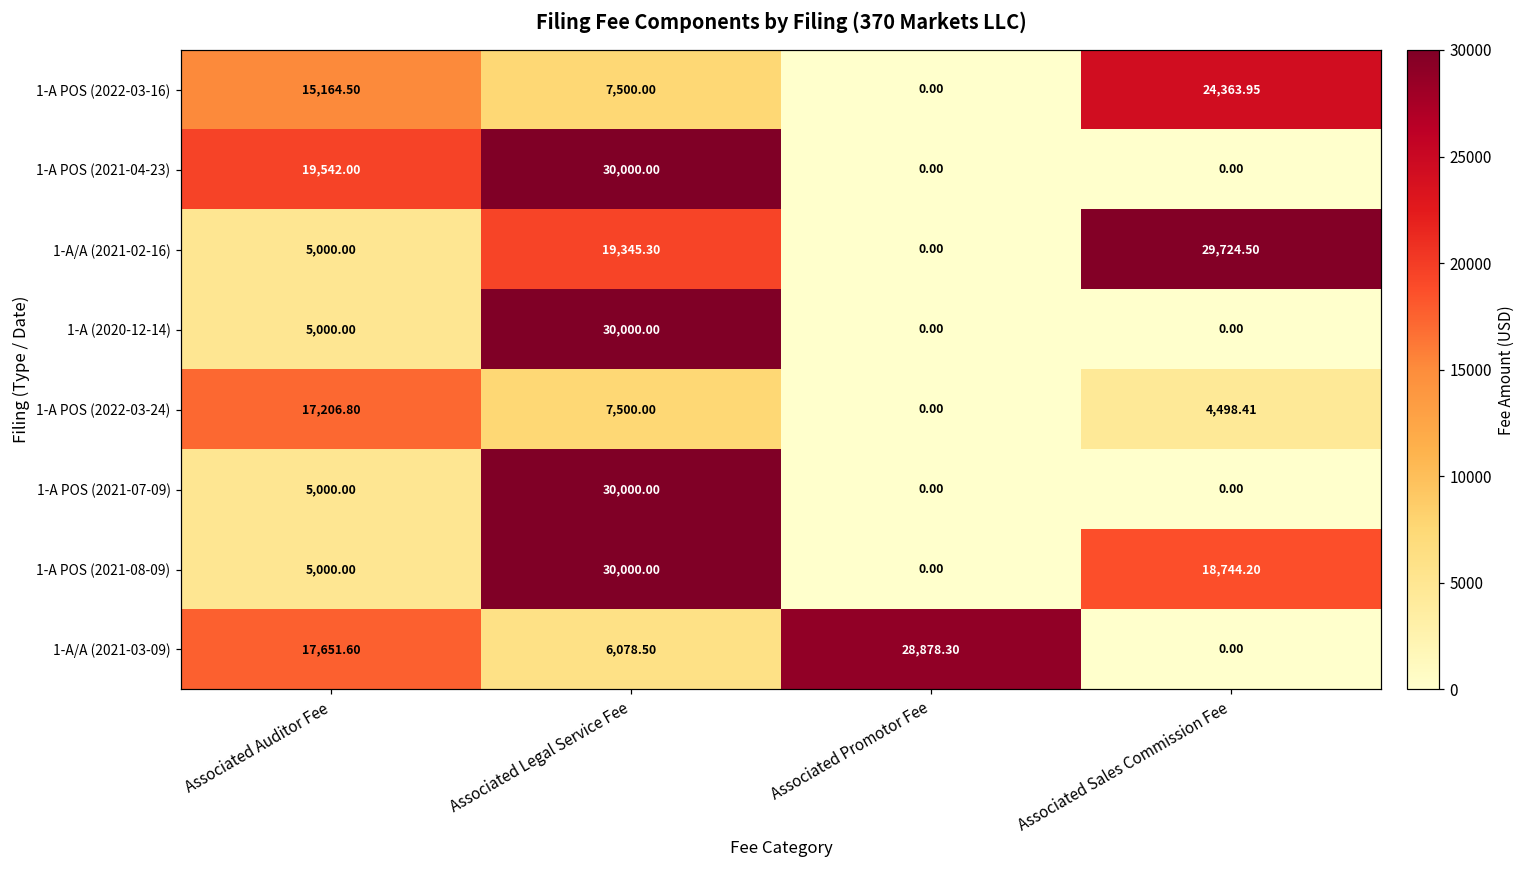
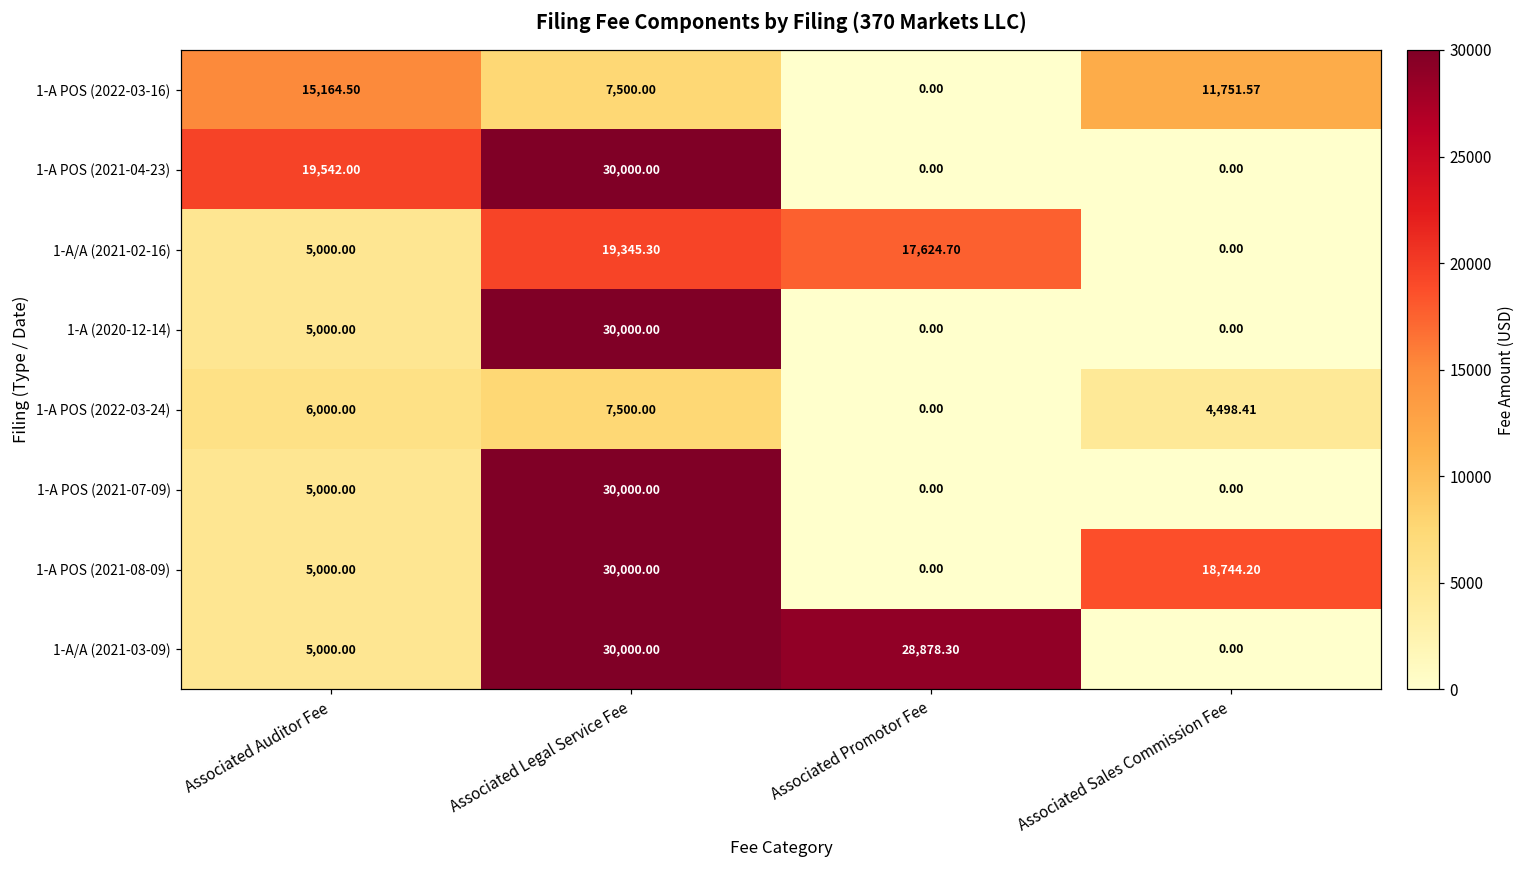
  {
    "1-A POS (2022-03-16)": {
      "Associated Auditor Fee": "15,164.50",
      "Associated Legal Service Fee": "7,500.00",
      "Associated Promotor Fee": "0.00",
-     "Associated Sales Commission Fee": "24,363.95"
+     "Associated Sales Commission Fee": "11,751.57"
    },
    "1-A POS (2021-04-23)": {
      "Associated Auditor Fee": "19,542.00",
      "Associated Legal Service Fee": "30,000.00",
      "Associated Promotor Fee": "0.00",
      "Associated Sales Commission Fee": "0.00"
    },
    "1-A/A (2021-02-16)": {
      "Associated Auditor Fee": "5,000.00",
      "Associated Legal Service Fee": "19,345.30",
-     "Associated Promotor Fee": "0.00",
-     "Associated Sales Commission Fee": "29,724.50"
+     "Associated Promotor Fee": "17,624.70",
+     "Associated Sales Commission Fee": "0.00"
    },
    "1-A (2020-12-14)": {
      "Associated Auditor Fee": "5,000.00",
      "Associated Legal Service Fee": "30,000.00",
      "Associated Promotor Fee": "0.00",
      "Associated Sales Commission Fee": "0.00"
    },
    "1-A POS (2022-03-24)": {
-     "Associated Auditor Fee": "17,206.80",
+     "Associated Auditor Fee": "6,000.00",
      "Associated Legal Service Fee": "7,500.00",
      "Associated Promotor Fee": "0.00",
      "Associated Sales Commission Fee": "4,498.41"
    },
    "1-A POS (2021-07-09)": {
      "Associated Auditor Fee": "5,000.00",
      "Associated Legal Service Fee": "30,000.00",
      "Associated Promotor Fee": "0.00",
      "Associated Sales Commission Fee": "0.00"
    },
    "1-A POS (2021-08-09)": {
      "Associated Auditor Fee": "5,000.00",
      "Associated Legal Service Fee": "30,000.00",
      "Associated Promotor Fee": "0.00",
      "Associated Sales Commission Fee": "18,744.20"
    },
    "1-A/A (2021-03-09)": {
-     "Associated Auditor Fee": "17,651.60",
-     "Associated Legal Service Fee": "6,078.50",
+     "Associated Auditor Fee": "5,000.00",
+     "Associated Legal Service Fee": "30,000.00",
      "Associated Promotor Fee": "28,878.30",
      "Associated Sales Commission Fee": "0.00"
    }
  }
